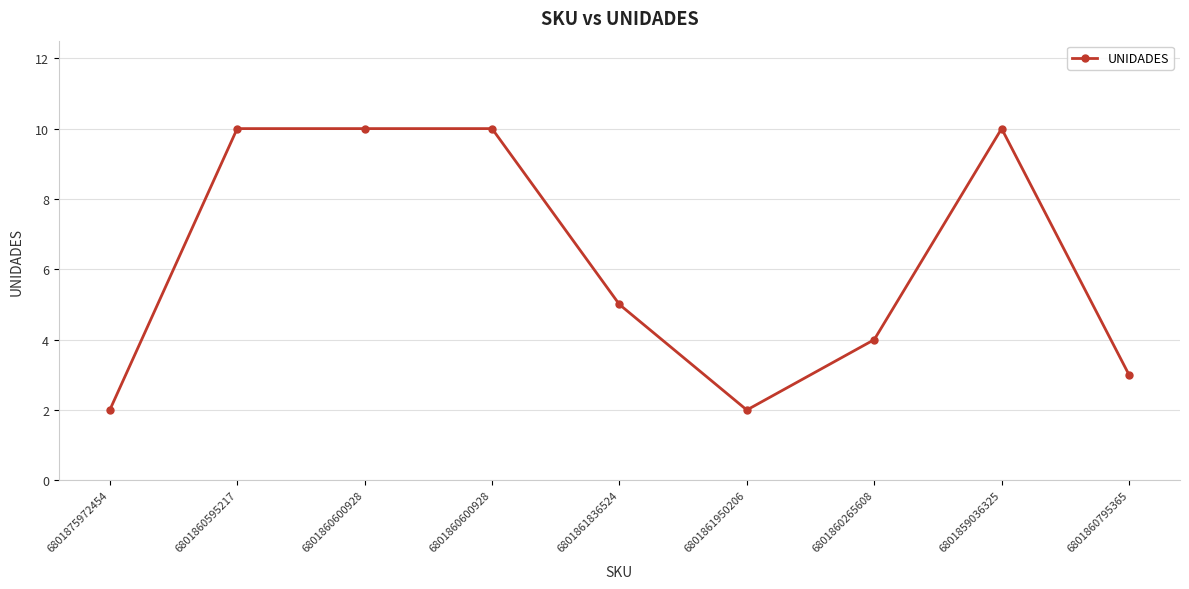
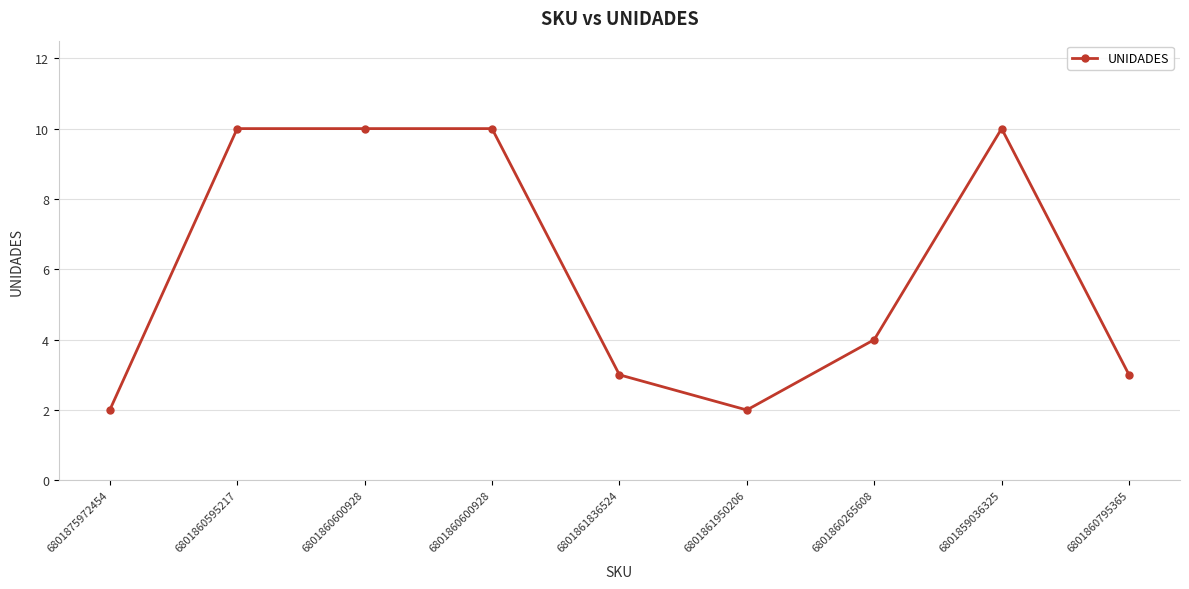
  {
    "6801875972454": 2,
    "6801860595217": 10,
-   "6801861836524": 5,
+   "6801861836524": 3,
    "6801861950206": 2,
    "6801860265608": 4,
    "6801859036325": 10,
    "6801860795365": 3
  }
